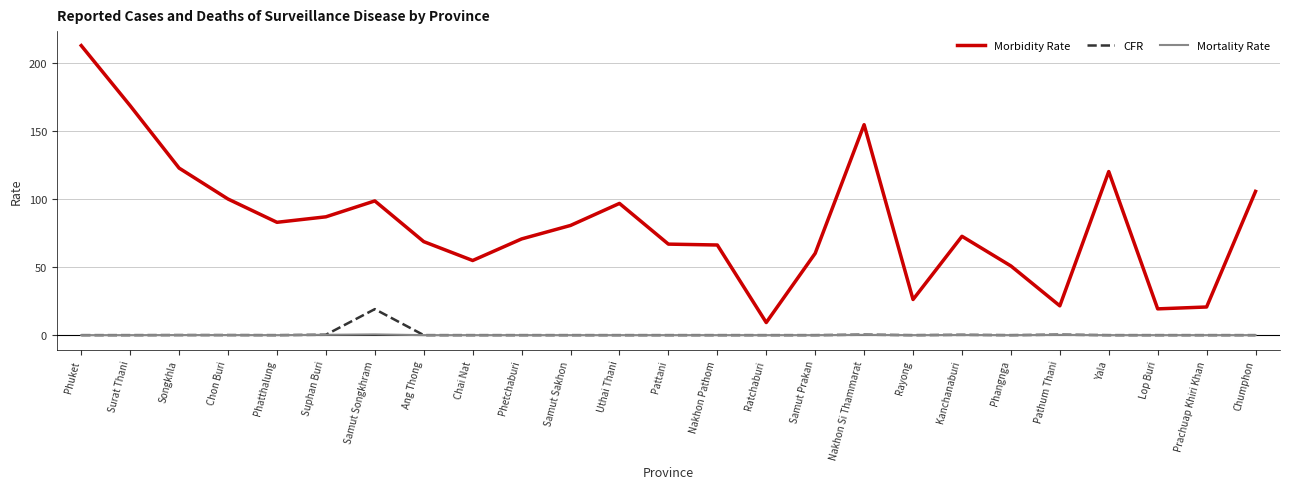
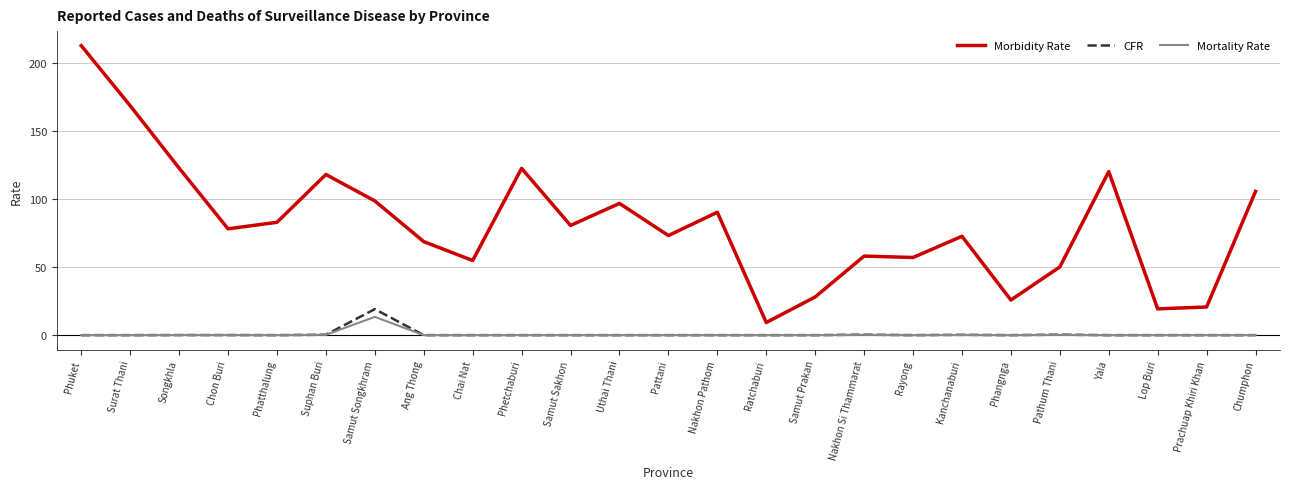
  {
    "Morbidity Rate": {
      "Phuket": 213,
      "Surat Thani": 169,
      "Songkhla": 123,
-     "Chon Buri": 100,
+     "Chon Buri": 78,
      "Phatthalung": 83,
-     "Suphan Buri": 87,
+     "Suphan Buri": 118,
      "Samut Songkhram": 99,
      "Ang Thong": 69,
      "Chai Nat": 55,
-     "Phetchaburi": 71,
+     "Phetchaburi": 123,
      "Samut Sakhon": 81,
      "Uthai Thani": 97,
-     "Pattani": 67,
-     "Nakhon Pathom": 66,
+     "Pattani": 73,
+     "Nakhon Pathom": 90,
      "Ratchaburi": 9,
-     "Samut Prakan": 60,
-     "Nakhon Si Thammarat": 155,
-     "Rayong": 26,
+     "Samut Prakan": 28,
+     "Nakhon Si Thammarat": 58,
+     "Rayong": 57,
      "Kanchanaburi": 73,
-     "Phangnga": 51,
-     "Pathum Thani": 22,
+     "Phangnga": 26,
+     "Pathum Thani": 50,
      "Yala": 120,
      "Lop Buri": 19,
      "Prachuap Khiri Khan": 21,
      "Chumphon": 106
    },
    "CFR": {
      "Samut Songkhram": 19
    },
    "Mortality Rate": {
-     "Samut Songkhram": 1
+     "Samut Songkhram": 13
    }
  }
